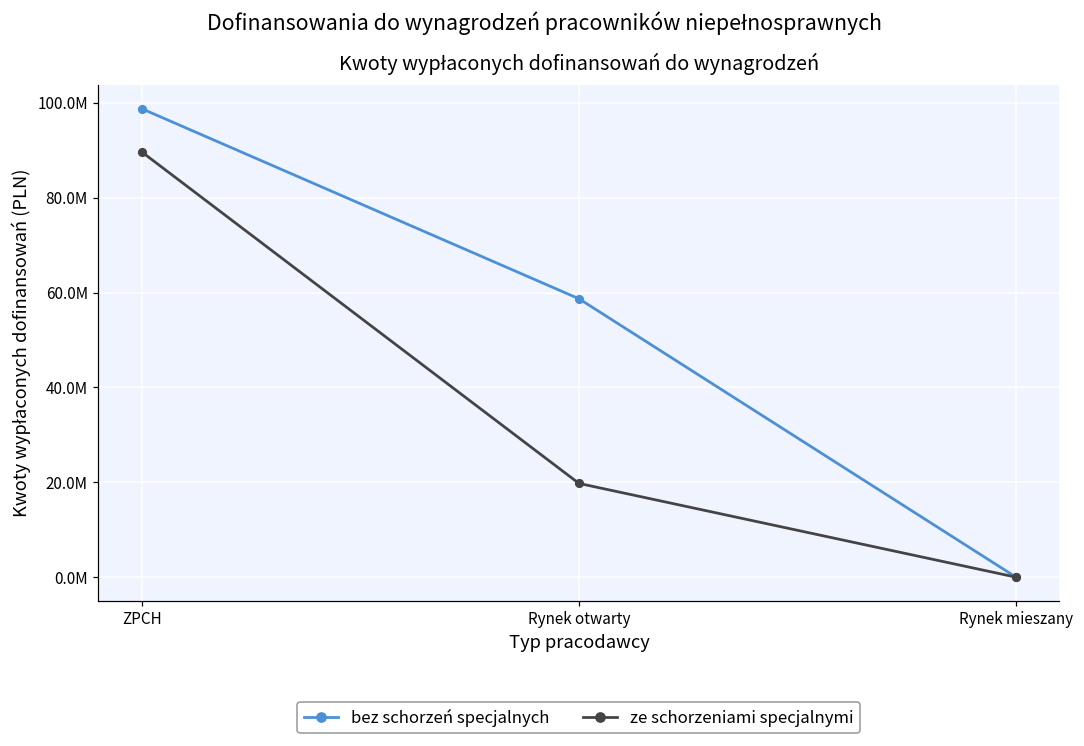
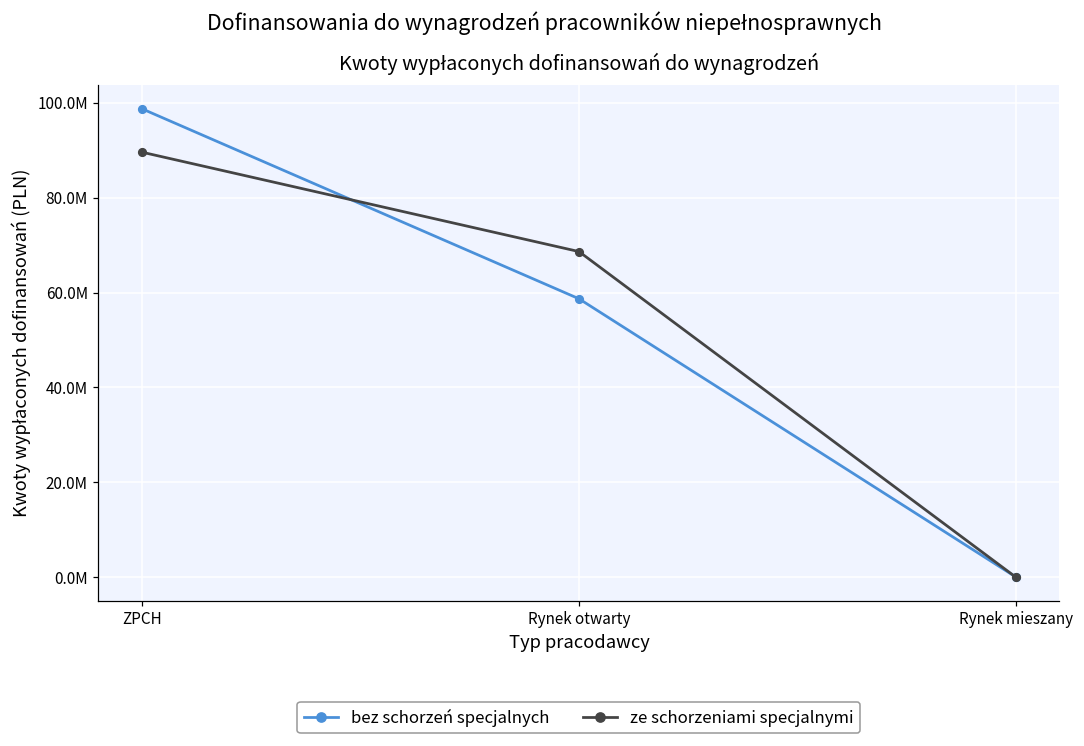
  {
    "bez schorzeń specjalnych": {
      "ZPCH": 99000000,
      "Rynek otwarty": 59000000
    },
    "ze schorzeniami specjalnymi": {
      "ZPCH": 90000000,
-     "Rynek otwarty": 20000000
+     "Rynek otwarty": 69000000
    }
  }
